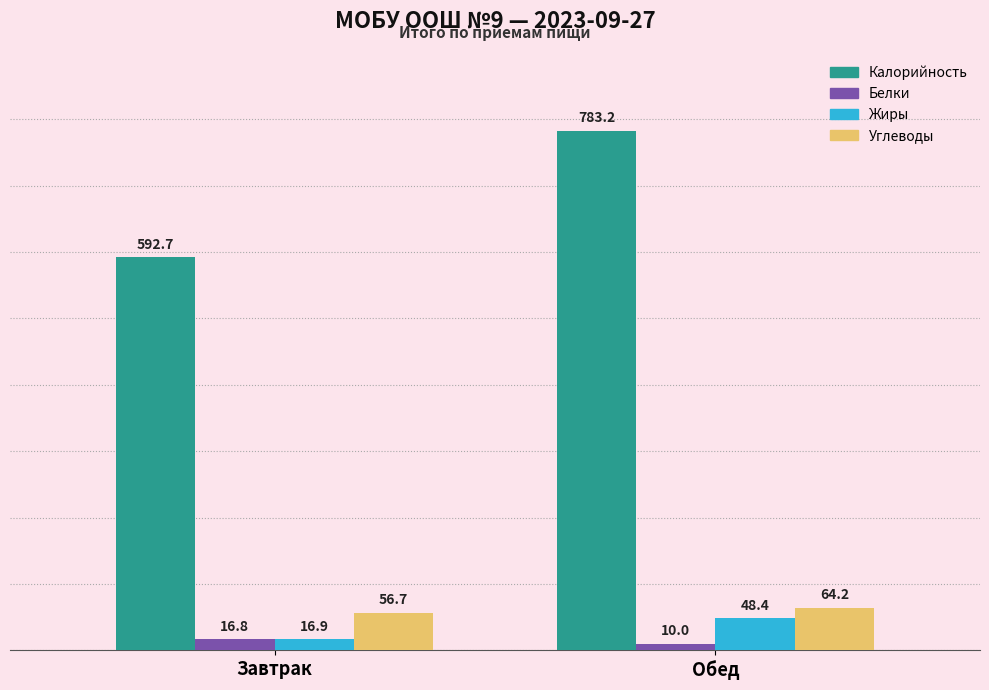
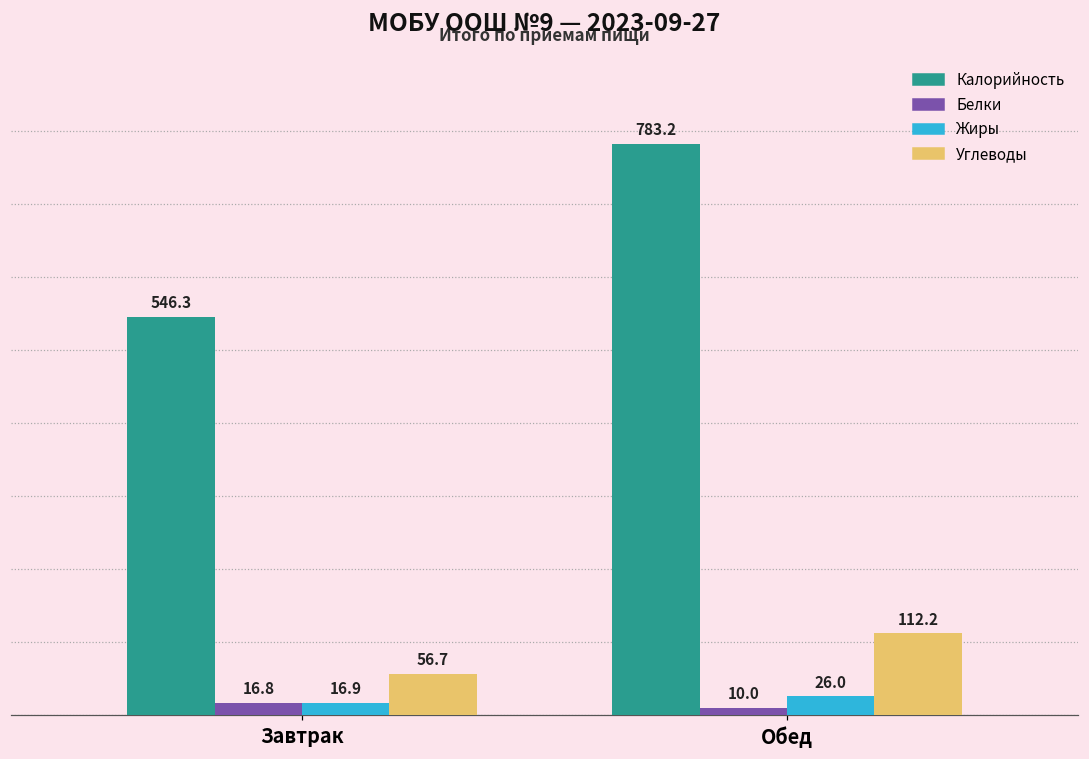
  {
    "Калорийность": {
-     "Завтрак": 592.7,
+     "Завтрак": 546.3,
      "Обед": 783.2
    },
    "Белки": {
      "Завтрак": 16.8,
      "Обед": 10.0
    },
    "Жиры": {
      "Завтрак": 16.9,
-     "Обед": 48.4
+     "Обед": 26.0
    },
    "Углеводы": {
      "Завтрак": 56.7,
-     "Обед": 64.2
+     "Обед": 112.2
    }
  }
